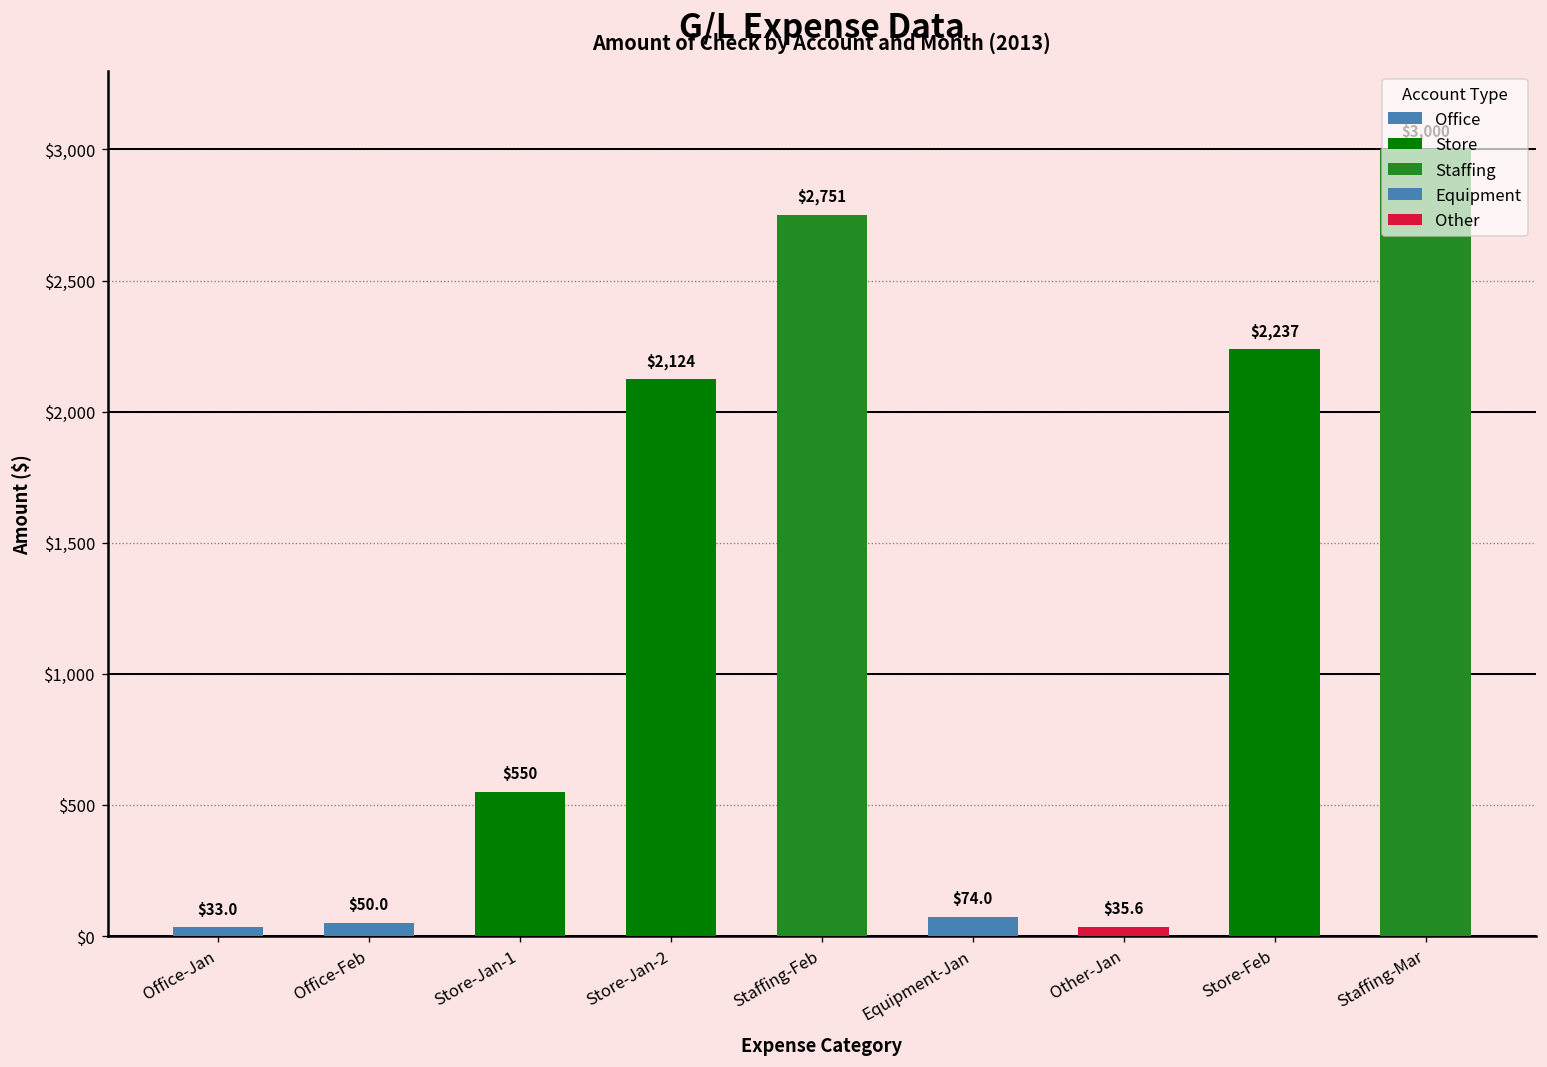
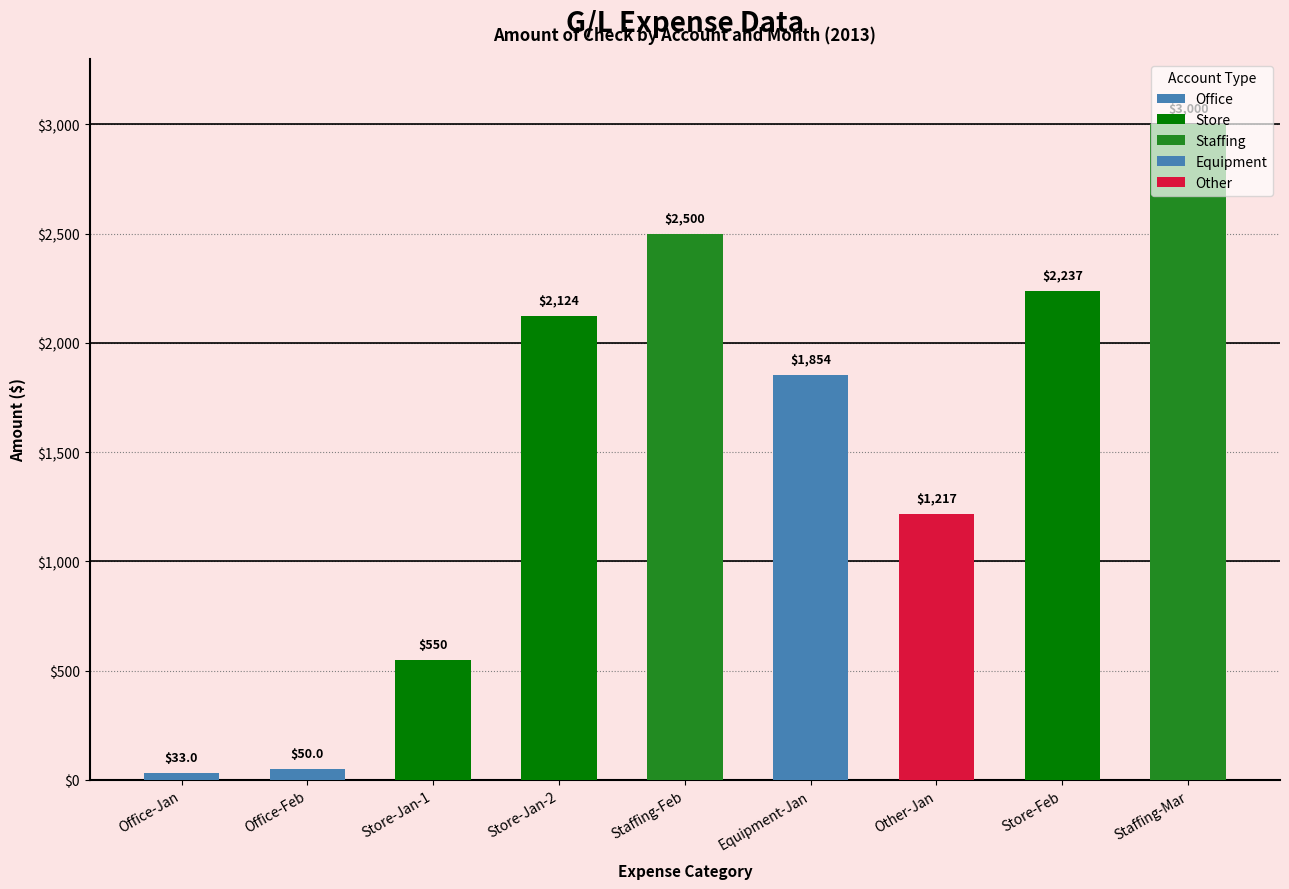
  {
    "Office-Jan": "$33.0",
    "Office-Feb": "$50.0",
    "Store-Jan-1": "$550",
    "Store-Jan-2": "$2,124",
-   "Staffing-Feb": "$2,751",
-   "Equipment-Jan": "$74.0",
-   "Other-Jan": "$35.6",
+   "Staffing-Feb": "$2,500",
+   "Equipment-Jan": "$1,854",
+   "Other-Jan": "$1,217",
    "Store-Feb": "$2,237"
  }
